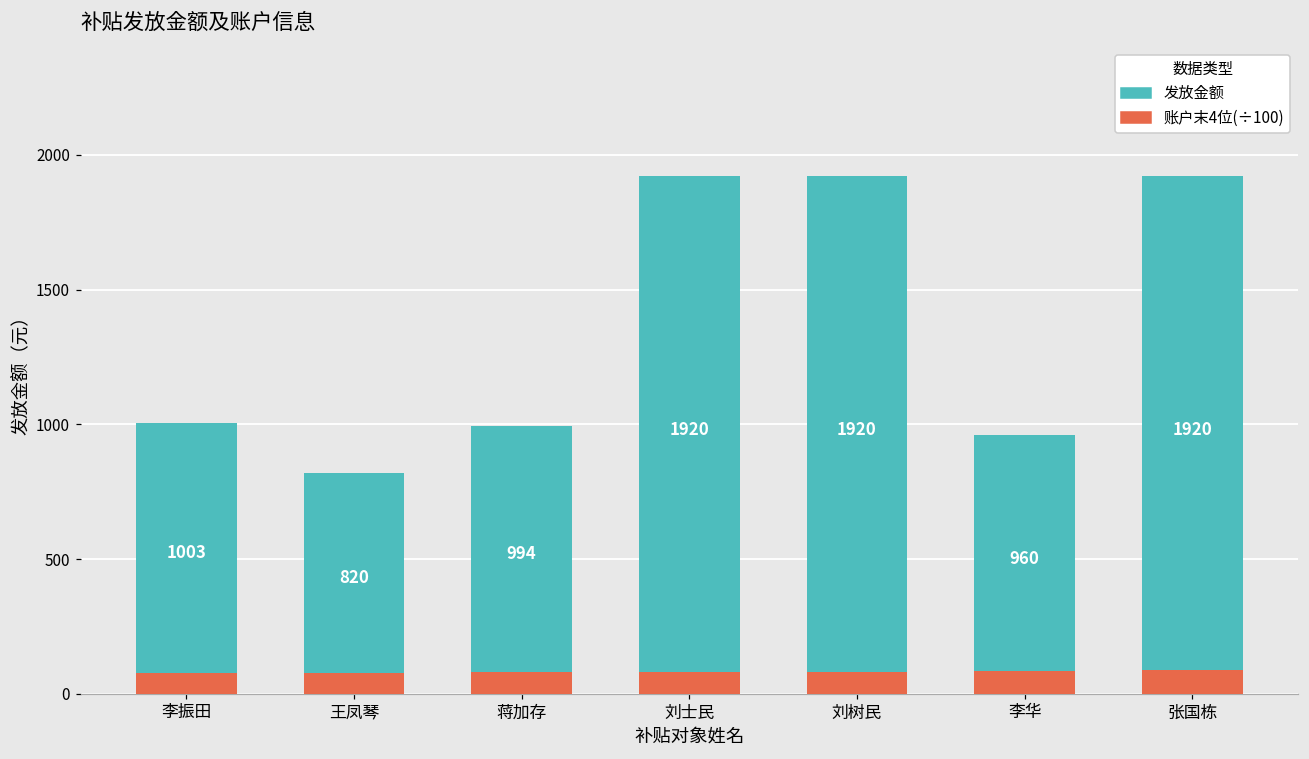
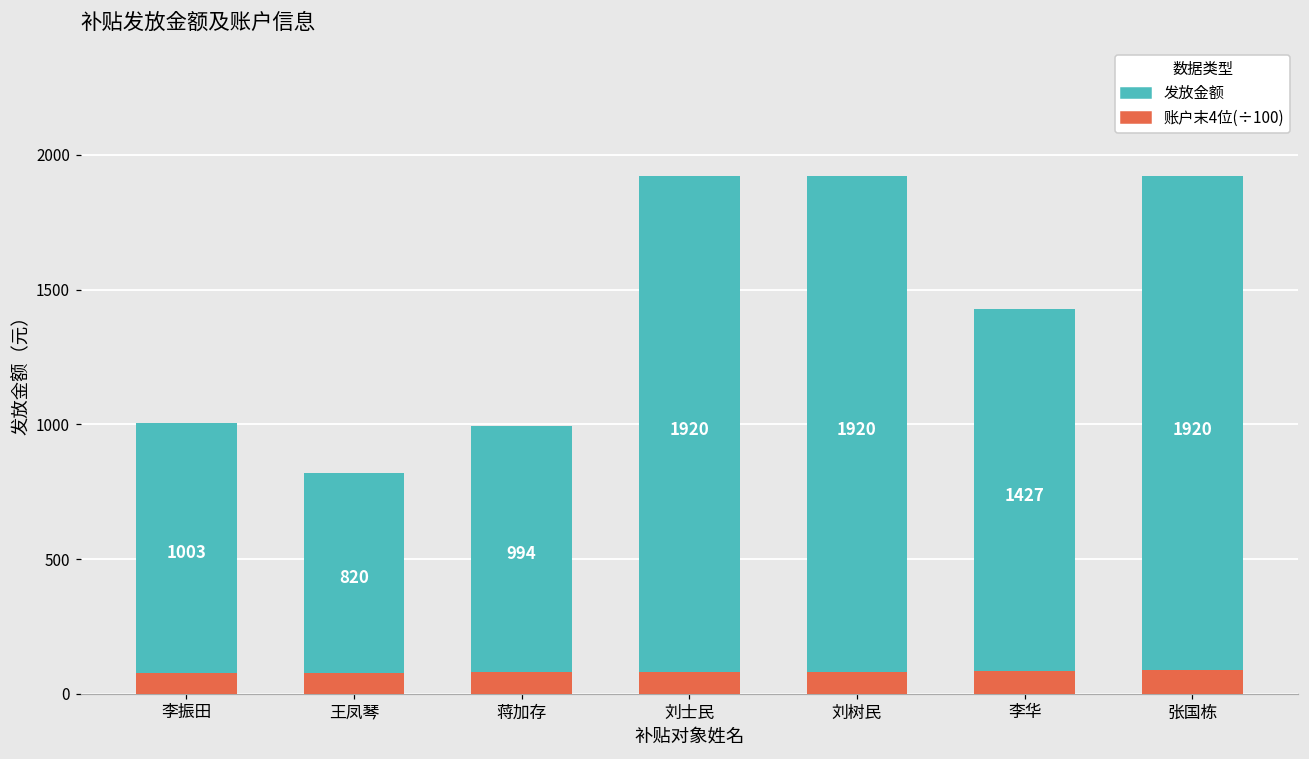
  {
    "发放金额": {
      "李振田": 1003,
      "王凤琴": 820,
      "蒋加存": 994,
      "刘士民": 1920,
      "刘树民": 1920,
-     "李华": 960,
+     "李华": 1427,
      "张国栋": 1920
    }
  }
